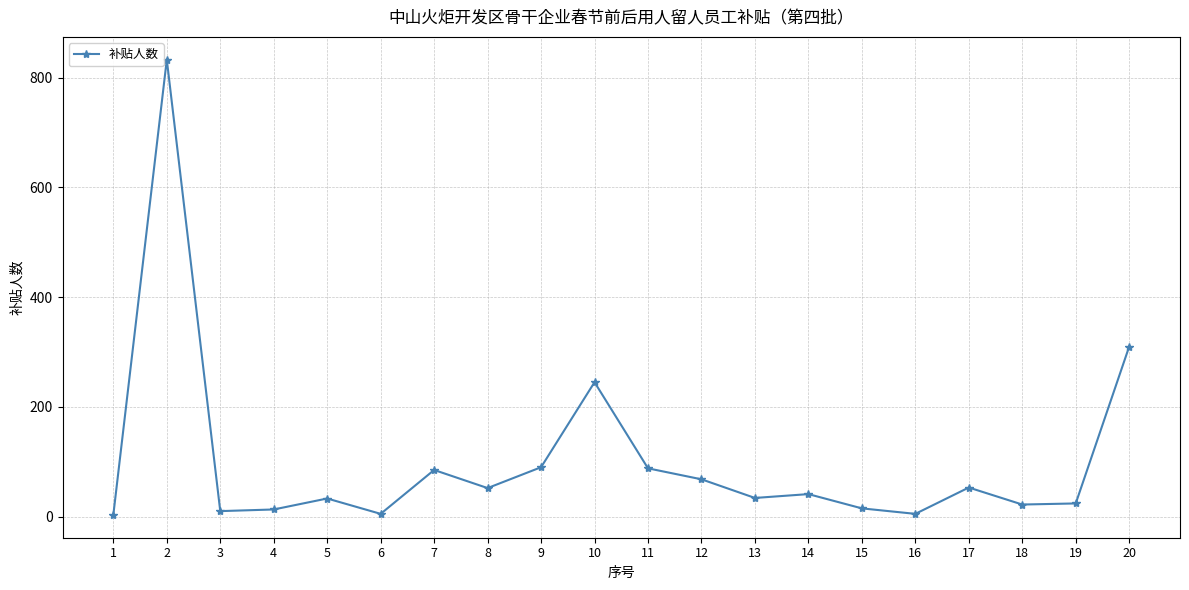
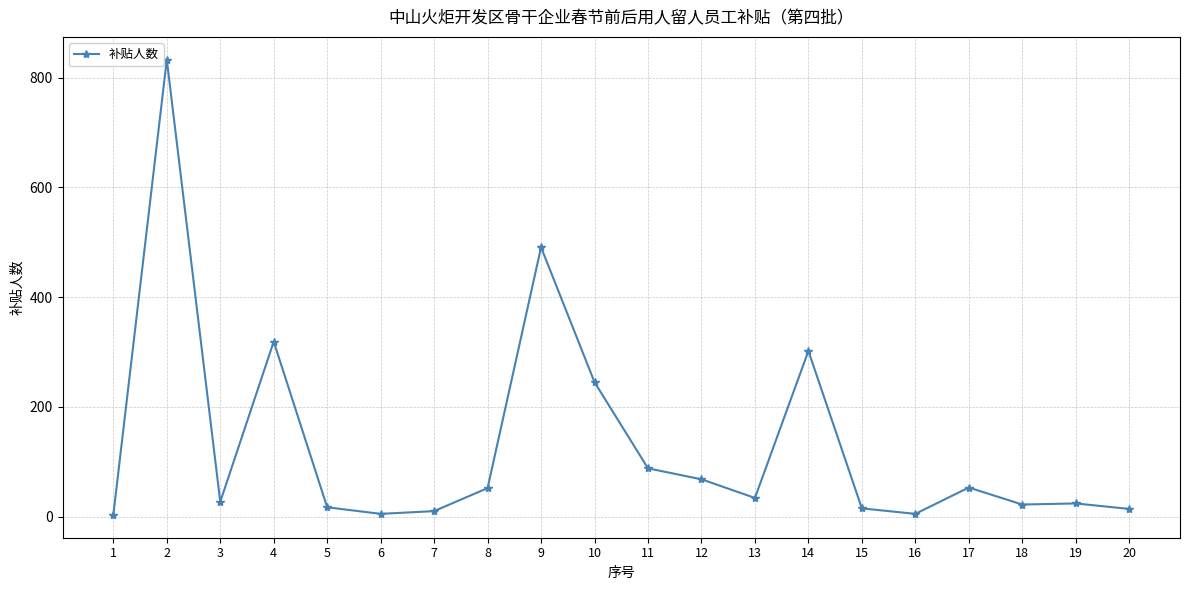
  {
    "1": 0,
    "2": 830,
-   "3": 10,
-   "4": 10,
-   "5": 30,
+   "3": 30,
+   "4": 320,
+   "5": 20,
    "6": 10,
-   "7": 90,
+   "7": 10,
    "8": 50,
-   "9": 90,
+   "9": 490,
    "10": 250,
    "11": 90,
    "12": 70,
    "13": 30,
-   "14": 40,
+   "14": 300,
    "15": 20,
    "16": 10,
    "17": 50,
    "18": 20,
    "19": 20,
-   "20": 310
+   "20": 10
  }
